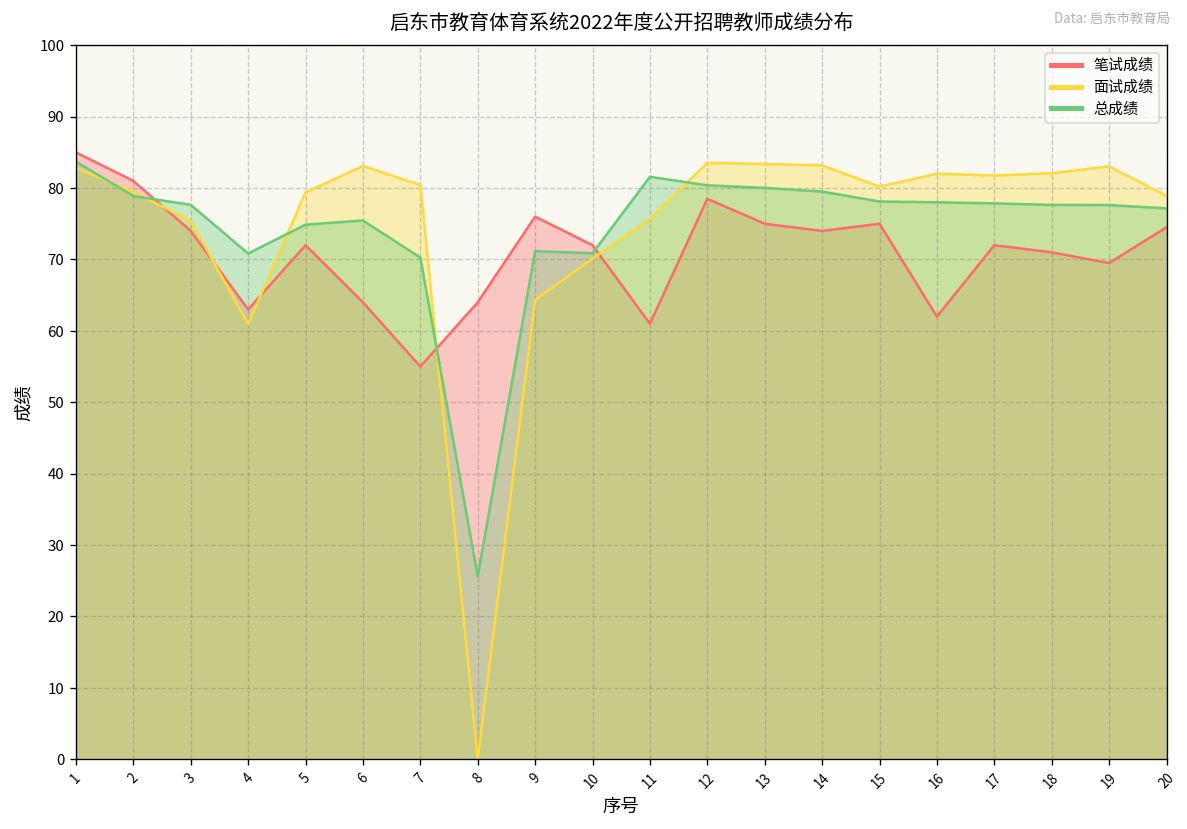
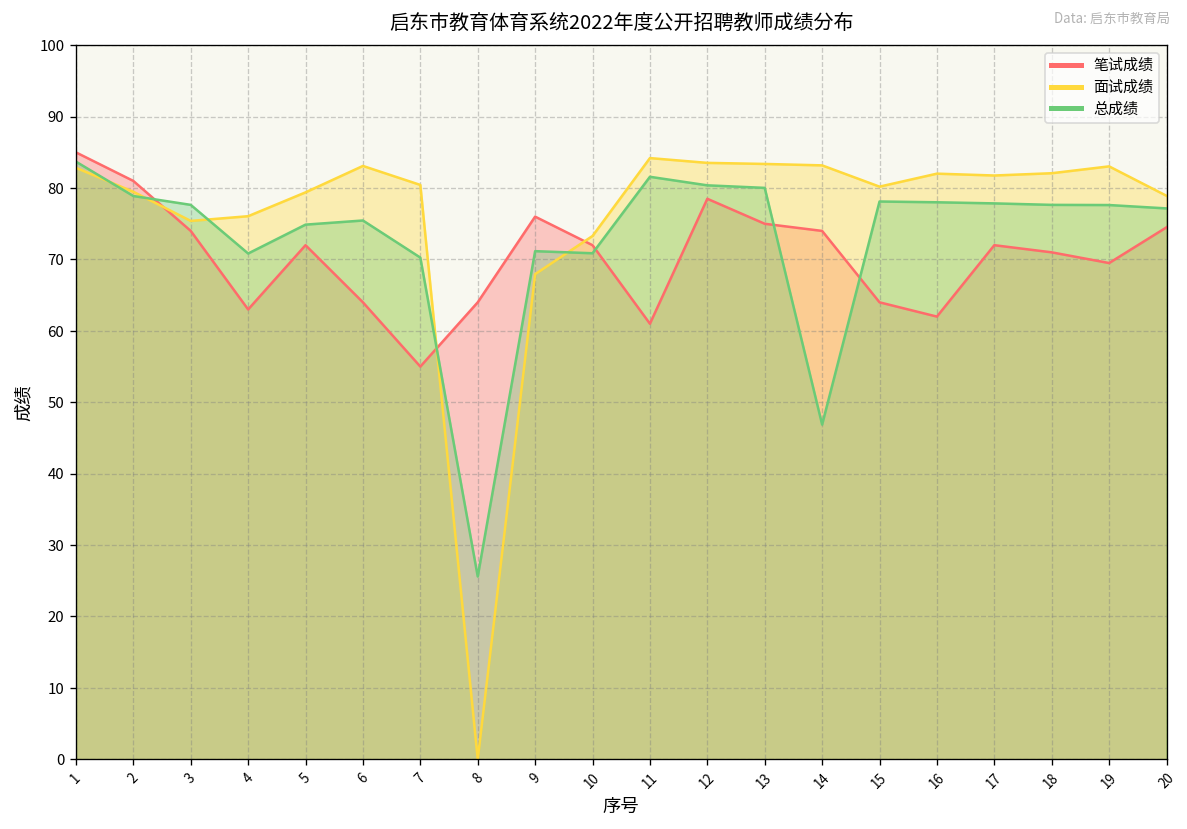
  {
    "笔试成绩": {
      "1": 85,
      "2": 81,
      "3": 74,
      "4": 63,
      "5": 72,
      "6": 64,
      "7": 55,
      "8": 64,
      "9": 76,
      "10": 72,
      "11": 61,
      "12": 79,
      "13": 75,
      "14": 74,
-     "15": 75,
+     "15": 64,
      "16": 62,
      "17": 72,
      "18": 71,
      "19": 70,
      "20": 75
    },
    "面试成绩": {
      "1": 83,
      "2": 79,
      "3": 75,
-     "4": 61,
+     "4": 76,
      "5": 79,
      "6": 83,
      "7": 80,
      "8": 0,
-     "9": 64,
-     "10": 70,
-     "11": 76,
+     "9": 68,
+     "10": 73,
+     "11": 84,
      "12": 84,
      "13": 83,
      "14": 83,
      "15": 80,
      "16": 82,
      "17": 82,
      "18": 82,
      "19": 83,
      "20": 79
    },
    "总成绩": {
      "1": 84,
      "2": 79,
      "3": 78,
      "4": 71,
      "5": 75,
      "6": 75,
      "7": 70,
      "8": 26,
      "9": 71,
      "10": 71,
      "11": 82,
      "12": 80,
      "13": 80,
-     "14": 80,
+     "14": 47,
      "15": 78,
      "16": 78,
      "17": 78,
      "18": 78,
      "19": 78,
      "20": 77
    }
  }
